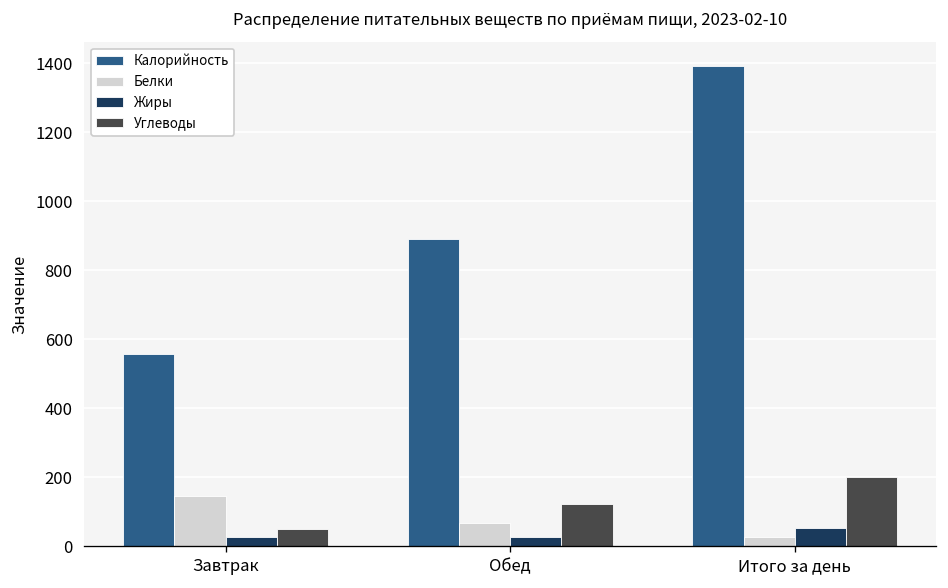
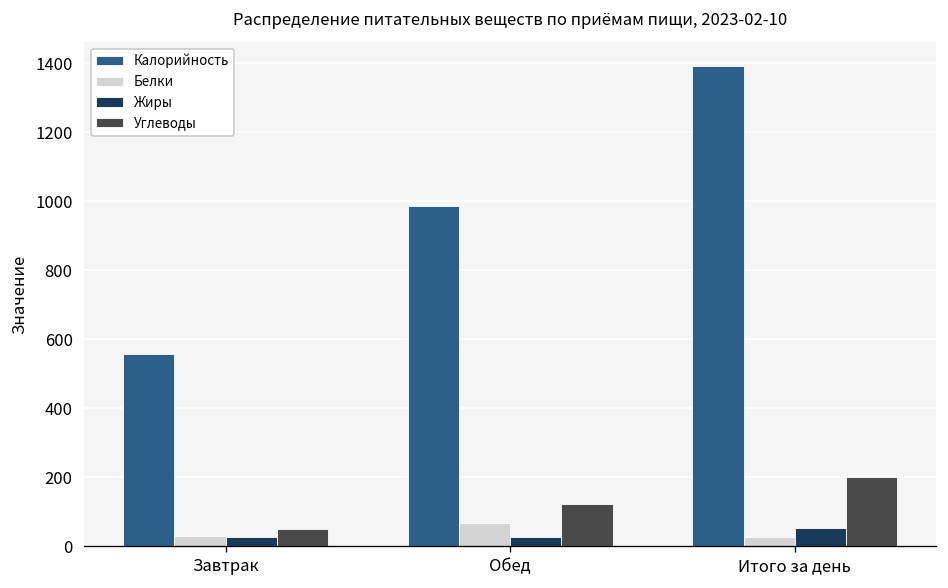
  {
    "Калорийность": {
      "Завтрак": 560,
-     "Обед": 890,
+     "Обед": 980,
      "Итого за день": 1390
    },
    "Белки": {
-     "Завтрак": 140,
+     "Завтрак": 30,
      "Обед": 70,
      "Итого за день": 30
    }
  }
